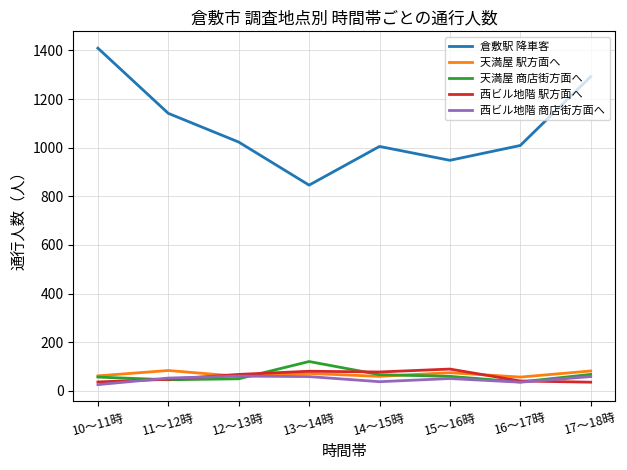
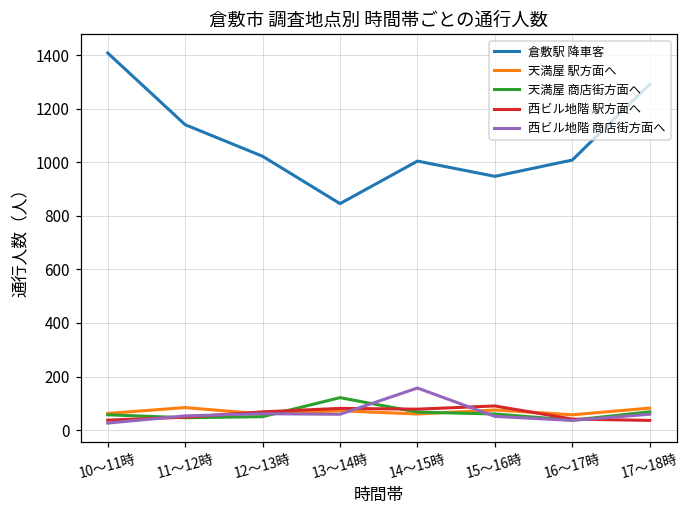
  {
    "倉敷駅 降車客": {
      "10～11時": 1410,
      "11～12時": 1140,
      "12～13時": 1020,
      "13～14時": 850,
      "14～15時": 1010,
      "15～16時": 950,
      "16～17時": 1010
    },
    "天満屋 駅方面へ": {
      "11～12時": 80,
      "15～16時": 80,
      "16～17時": 60,
      "17～18時": 80
    },
    "天満屋 商店街方面へ": {
      "13～14時": 120
    },
    "西ビル地階 駅方面へ": {
      "10～11時": 40,
      "14～15時": 80,
      "15～16時": 90,
      "17～18時": 40
    },
    "西ビル地階 商店街方面へ": {
      "10～11時": 30,
      "13～14時": 60,
-     "14～15時": 40
+     "14～15時": 160
    }
  }
